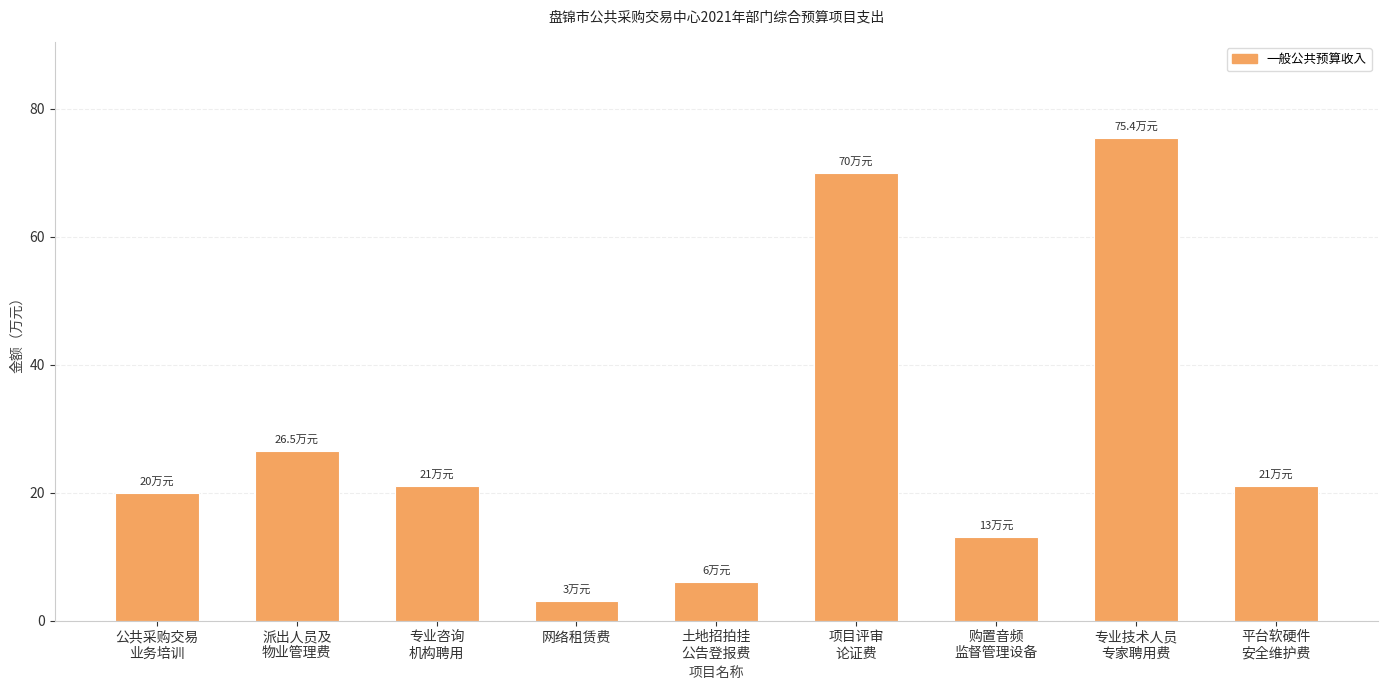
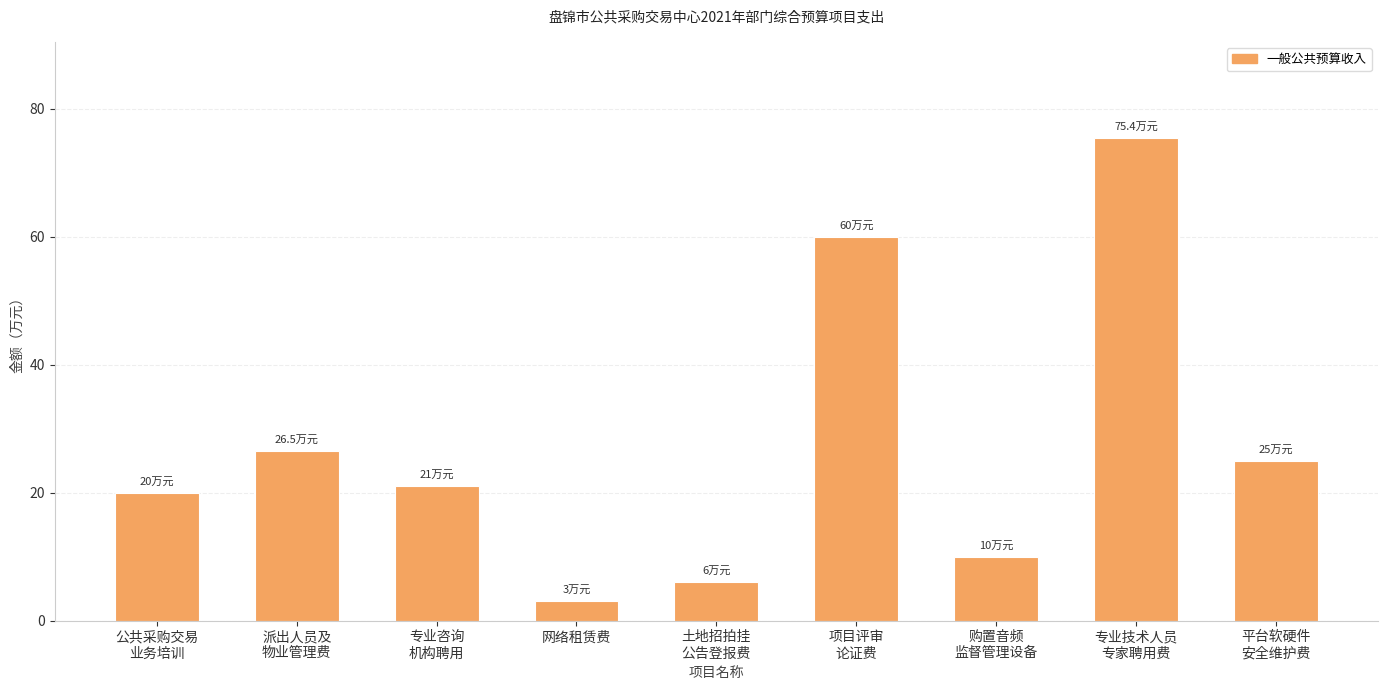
  {
    "公共采购交易 业务培训": 20,
    "派出人员及 物业管理费": 26.5,
    "专业咨询 机构聘用": 21,
    "网络租赁费": 3,
    "土地招拍挂 公告登报费": 6,
-   "项目评审 论证费": 70,
-   "购置音频 监督管理设备": 13,
+   "项目评审 论证费": 60,
+   "购置音频 监督管理设备": 10,
    "专业技术人员 专家聘用费": 75.4,
-   "平台软硬件 安全维护费": 21
+   "平台软硬件 安全维护费": 25
  }
